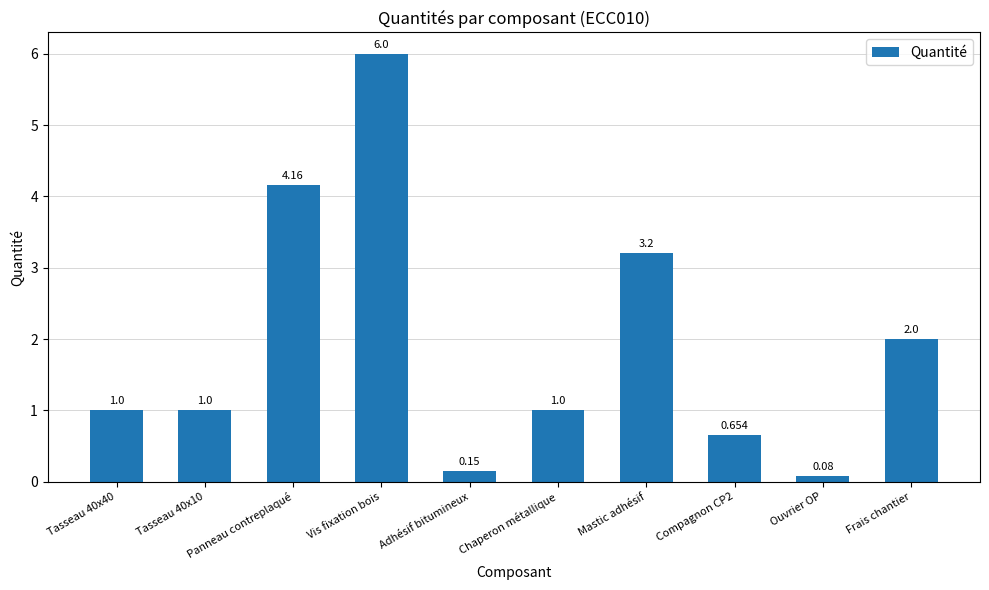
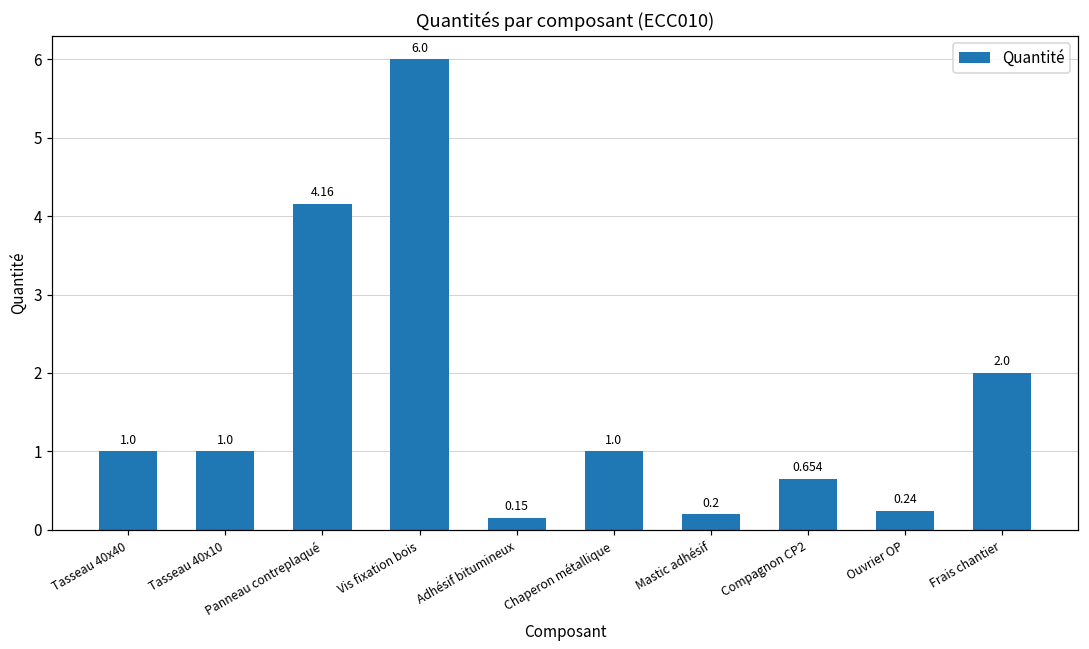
  {
    "Tasseau 40x40": 1.0,
    "Tasseau 40x10": 1.0,
    "Panneau contreplaqué": 4.16,
    "Vis fixation bois": 6.0,
    "Adhésif bitumineux": 0.15,
    "Chaperon métallique": 1.0,
-   "Mastic adhésif": 3.2,
+   "Mastic adhésif": 0.2,
    "Compagnon CP2": 0.654,
-   "Ouvrier OP": 0.08,
+   "Ouvrier OP": 0.24,
    "Frais chantier": 2.0
  }
